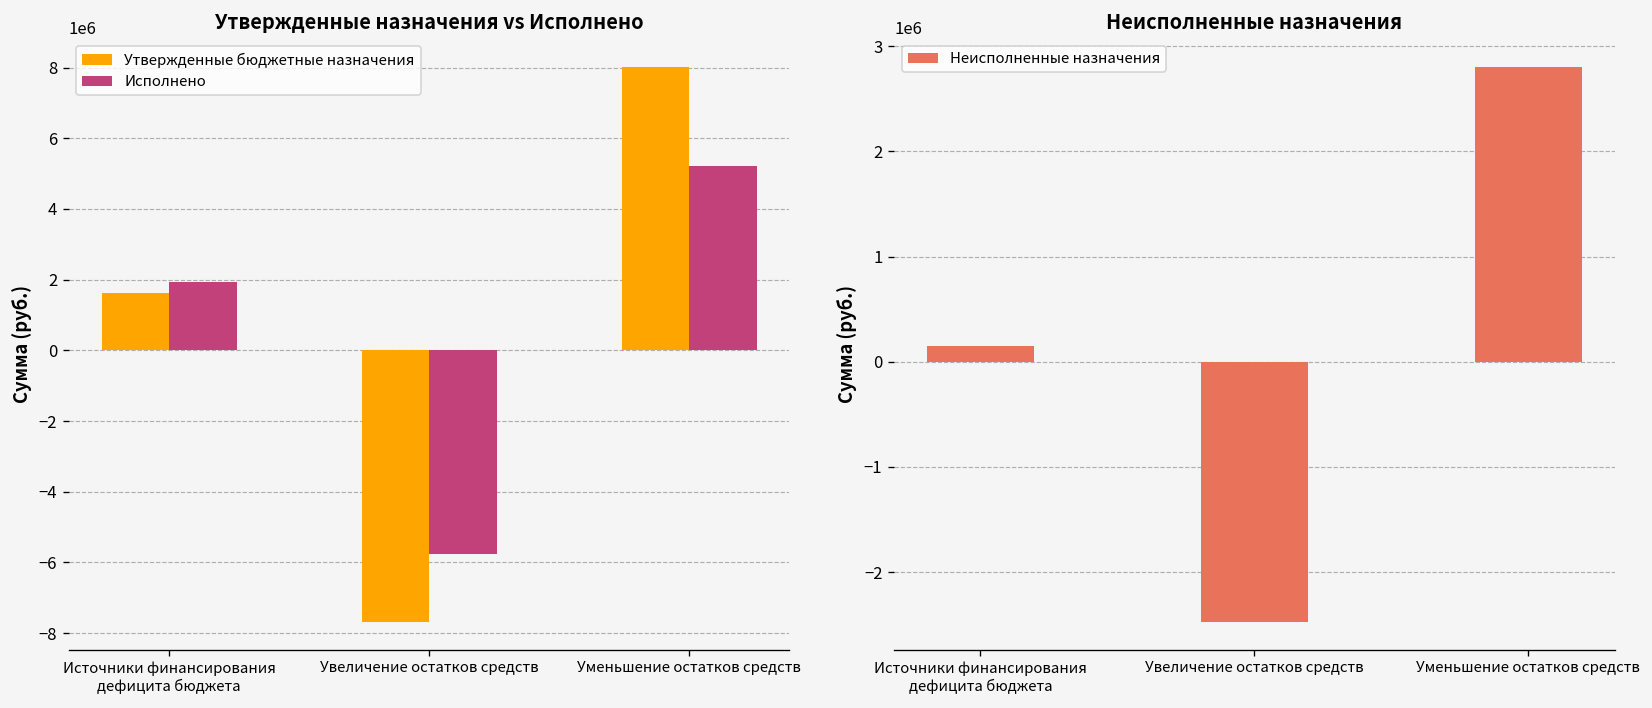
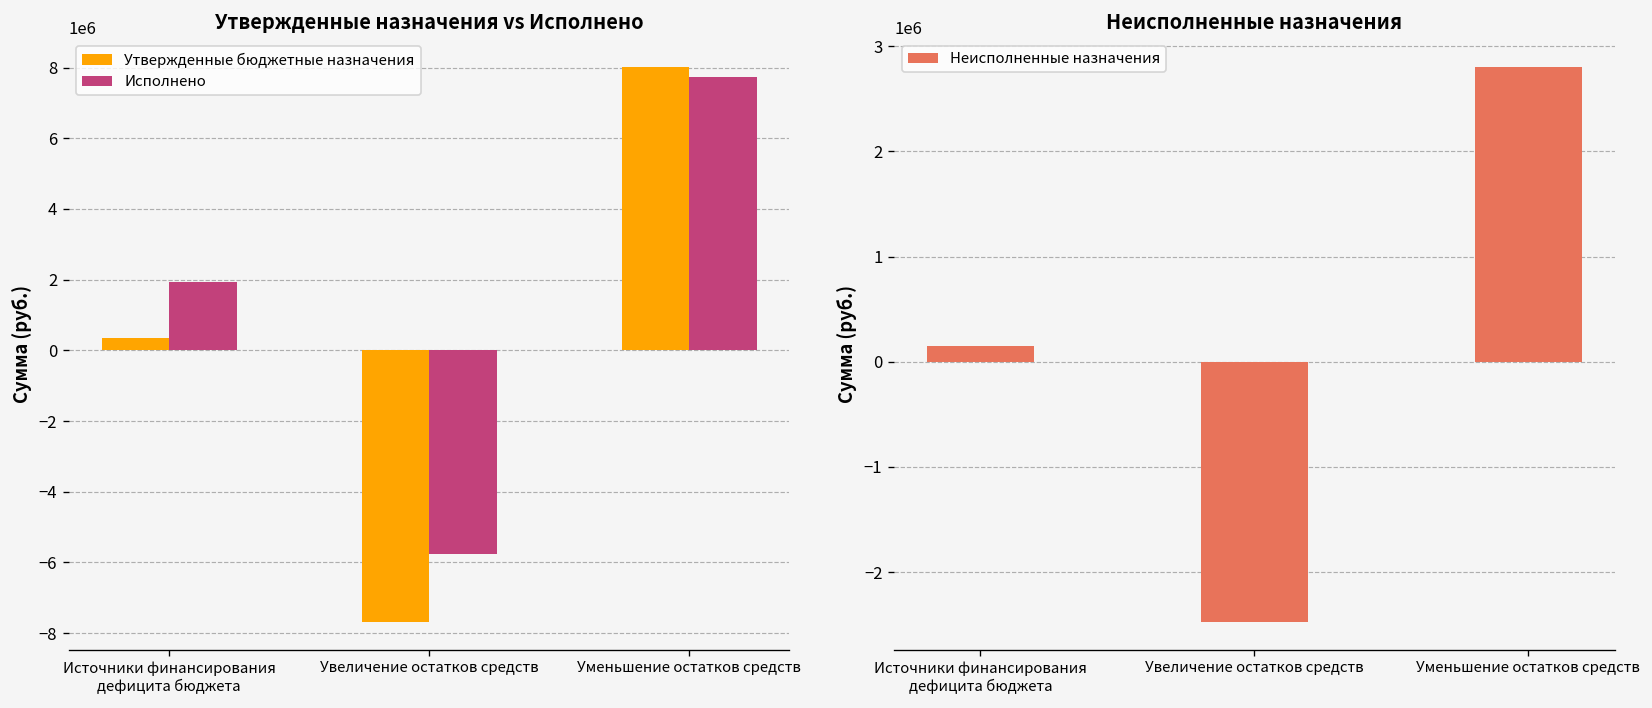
  {
    "Утвержденные назначения vs Исполнено": {
      "Утвержденные бюджетные назначения": {
-       "Источники финансирования дефицита бюджета": 1600000,
+       "Источники финансирования дефицита бюджета": 300000,
        "Увеличение остатков средств": -7700000,
        "Уменьшение остатков средств": 8000000
      },
      "Исполнено": {
        "Источники финансирования дефицита бюджета": 1900000,
        "Увеличение остатков средств": -5800000,
-       "Уменьшение остатков средств": 5200000
+       "Уменьшение остатков средств": 7700000
      }
    },
    "Неисполненные назначения": {
      "Источники финансирования дефицита бюджета": 100000,
      "Увеличение остатков средств": -2500000,
      "Уменьшение остатков средств": 2800000
    }
  }
